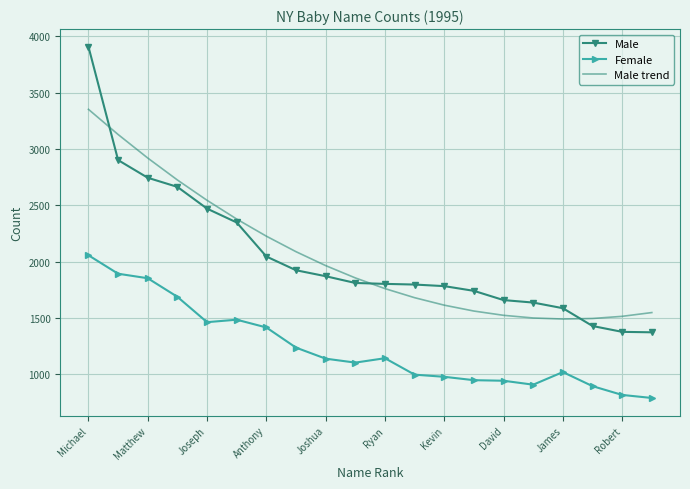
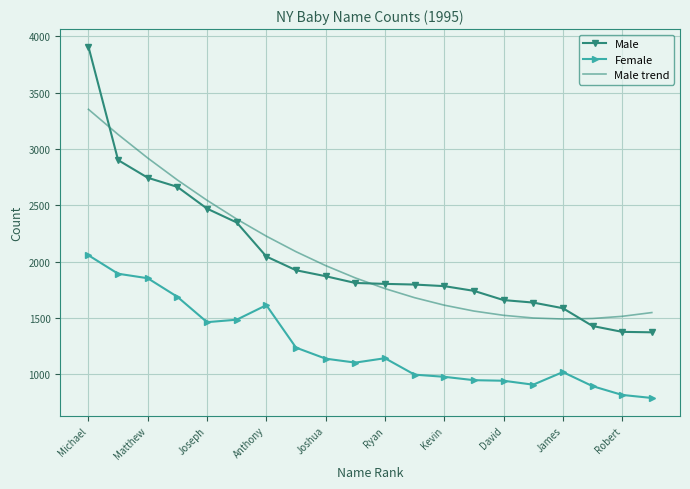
  {
    "Female": {
      "Michael": 2060,
      "Matthew": 1850,
      "Joseph": 1460,
-     "Anthony": 1420,
+     "Anthony": 1610,
      "Joshua": 1140,
      "Ryan": 1140,
      "Kevin": 980,
      "David": 940,
      "James": 1020,
      "Robert": 820
    }
  }
